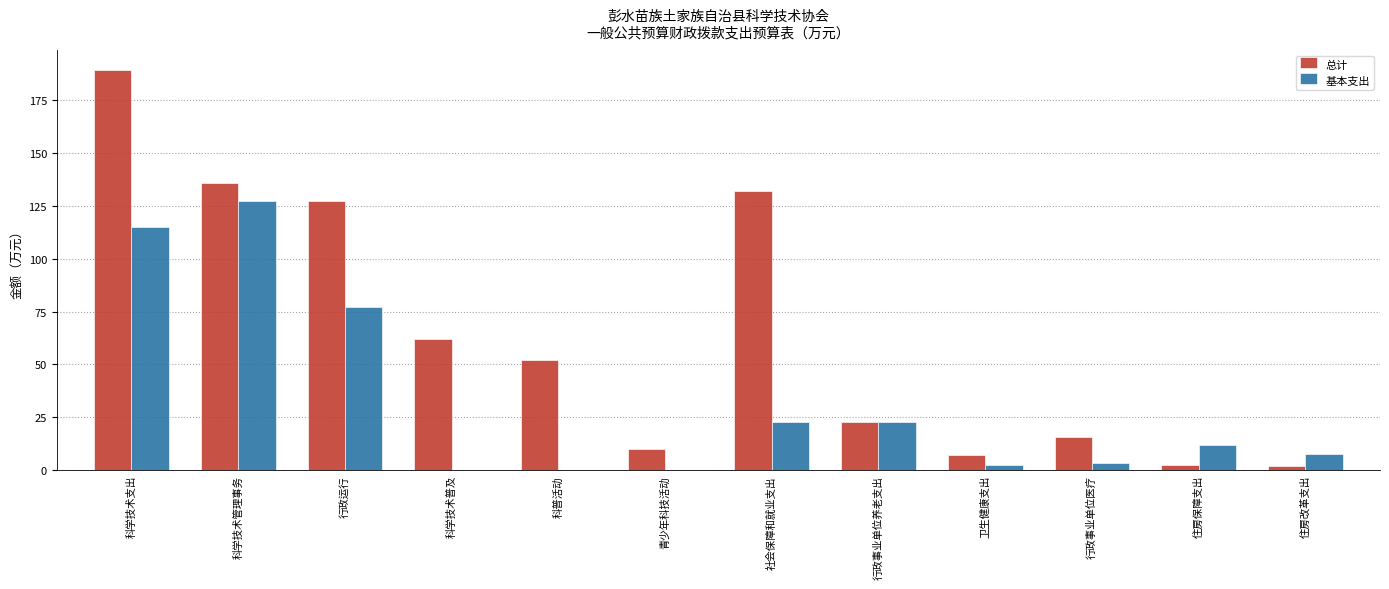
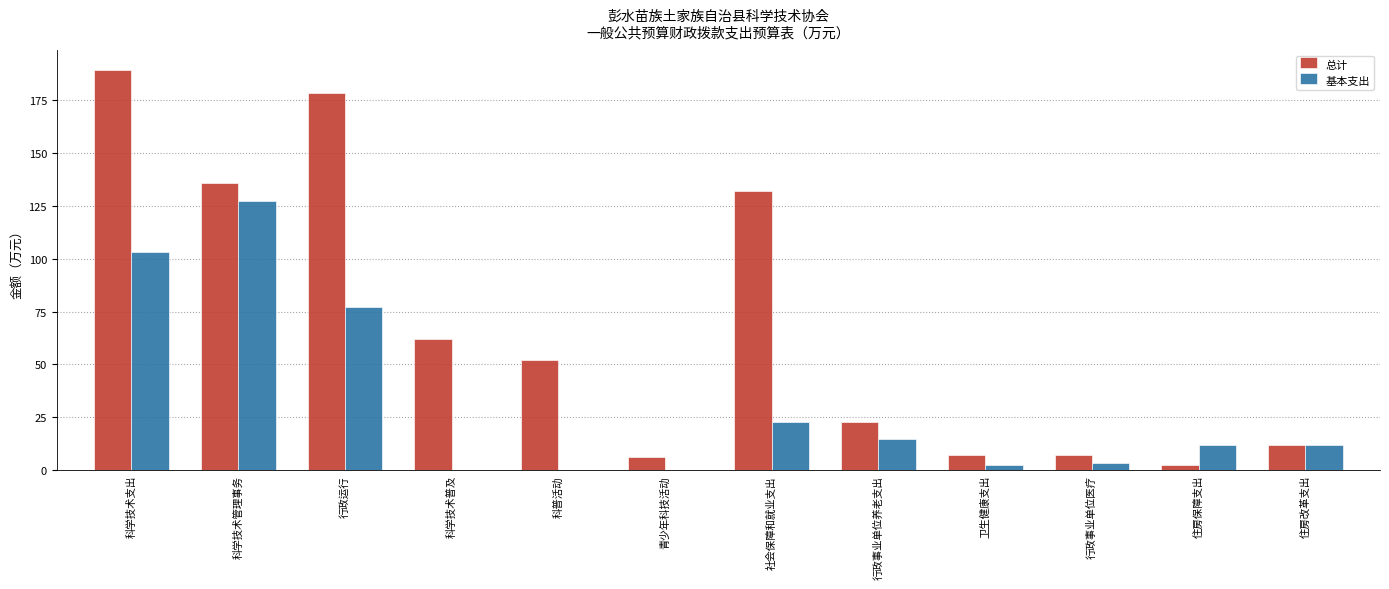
  {
    "总计": {
      "科学技术支出": 189,
      "科学技术管理事务": 136,
-     "行政运行": 127,
+     "行政运行": 178,
      "科学技术普及": 62,
      "科普活动": 52,
-     "青少年科技活动": 10,
+     "青少年科技活动": 6,
      "社会保障和就业支出": 132,
      "行政事业单位养老支出": 23,
      "卫生健康支出": 7,
-     "行政事业单位医疗": 16,
+     "行政事业单位医疗": 7,
      "住房保障支出": 3,
-     "住房改革支出": 2
+     "住房改革支出": 12
    },
    "基本支出": {
-     "科学技术支出": 115,
+     "科学技术支出": 103,
      "科学技术管理事务": 127,
      "行政运行": 77,
      "科学技术普及": 0,
      "科普活动": 0,
      "青少年科技活动": 0,
      "社会保障和就业支出": 23,
-     "行政事业单位养老支出": 23,
+     "行政事业单位养老支出": 15,
      "卫生健康支出": 3,
      "行政事业单位医疗": 3,
      "住房保障支出": 12,
-     "住房改革支出": 8
+     "住房改革支出": 12
    }
  }
